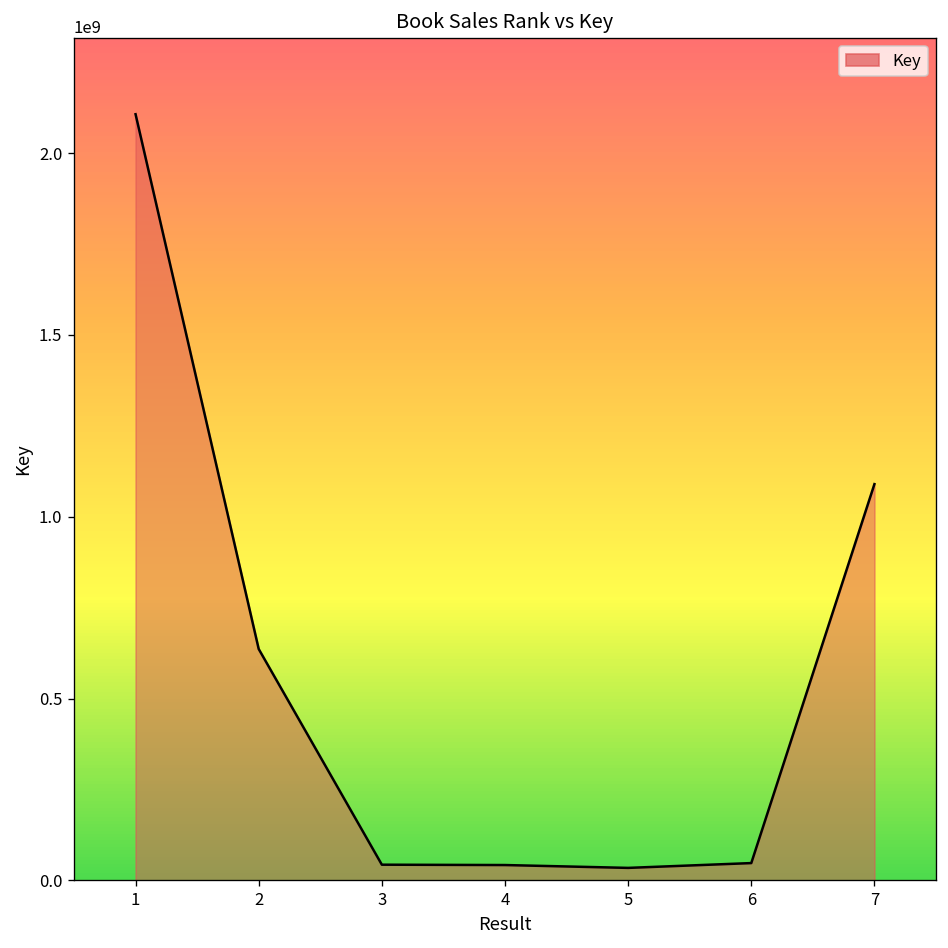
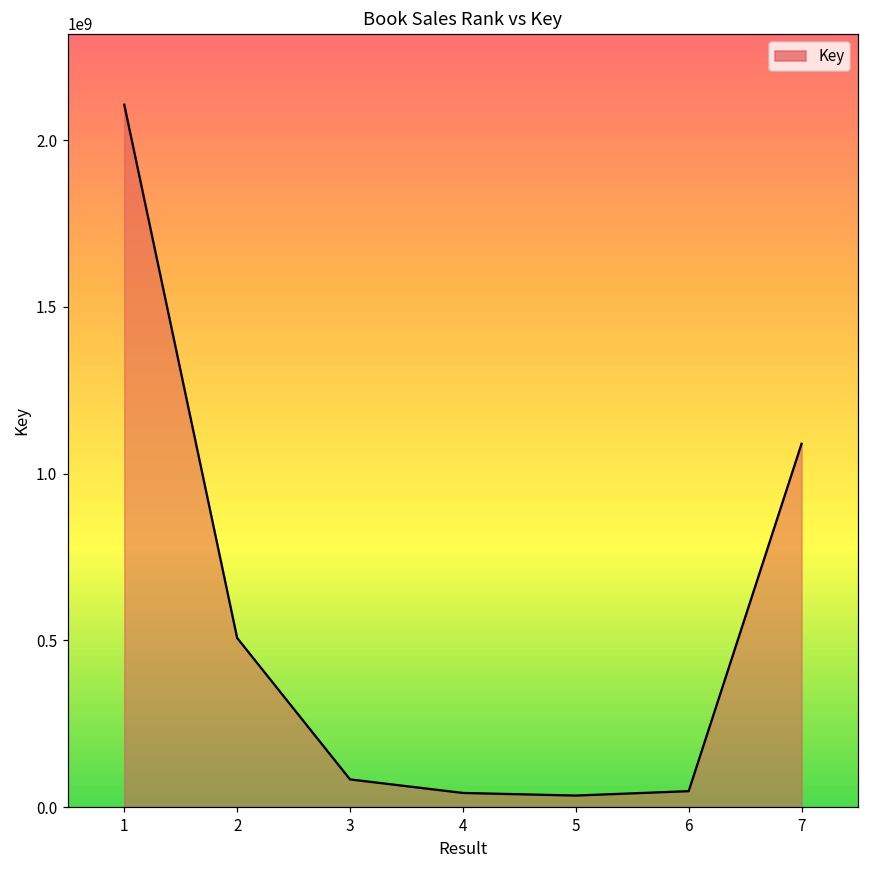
  {
    "1": 2110000000,
-   "2": 640000000,
-   "3": 40000000,
+   "2": 510000000,
+   "3": 80000000,
    "4": 40000000,
    "5": 30000000,
    "6": 50000000,
    "7": 1090000000
  }
